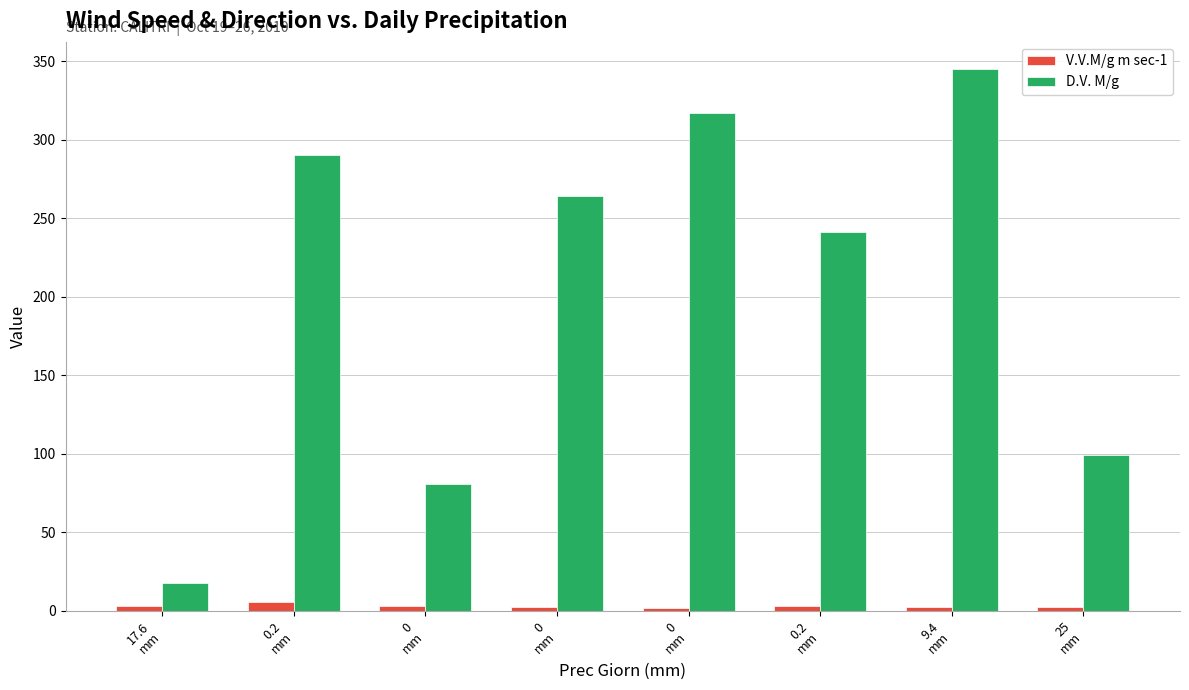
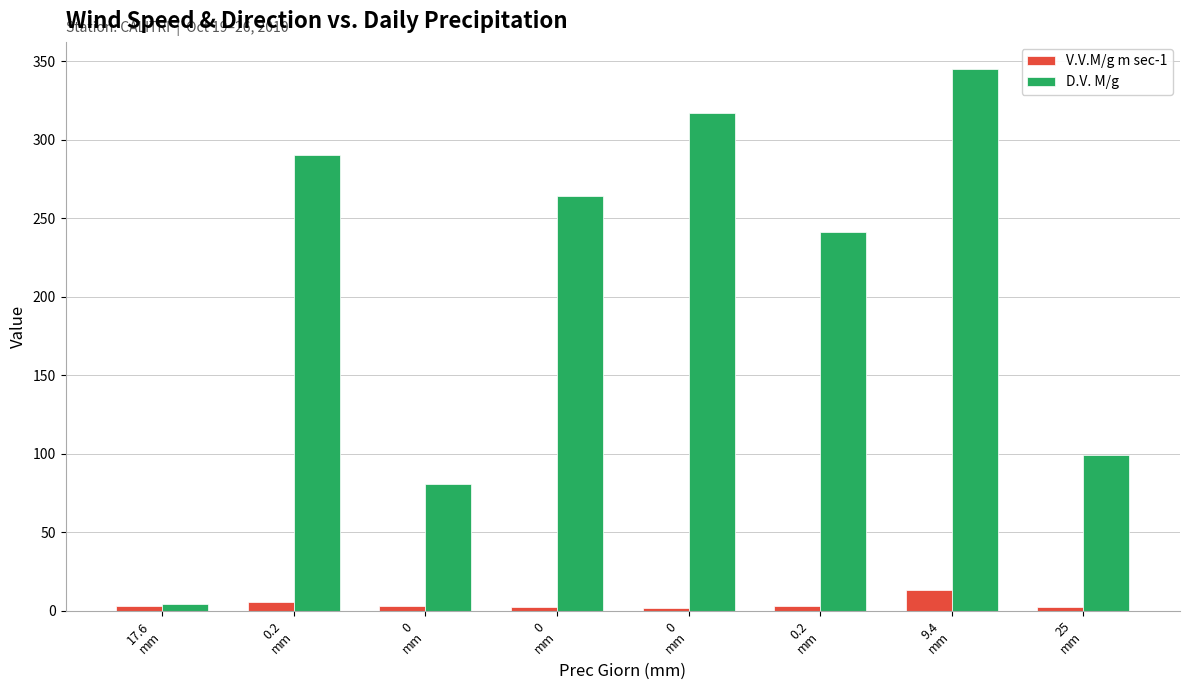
  {
    "V.V.M/g m sec-1": {
      "17.6 mm": 3,
-     "9.4 mm": 3,
+     "9.4 mm": 13,
      "25 mm": 2
    },
    "D.V. M/g": {
-     "17.6 mm": 18,
+     "17.6 mm": 4,
      "9.4 mm": 345,
      "25 mm": 99
    }
  }
